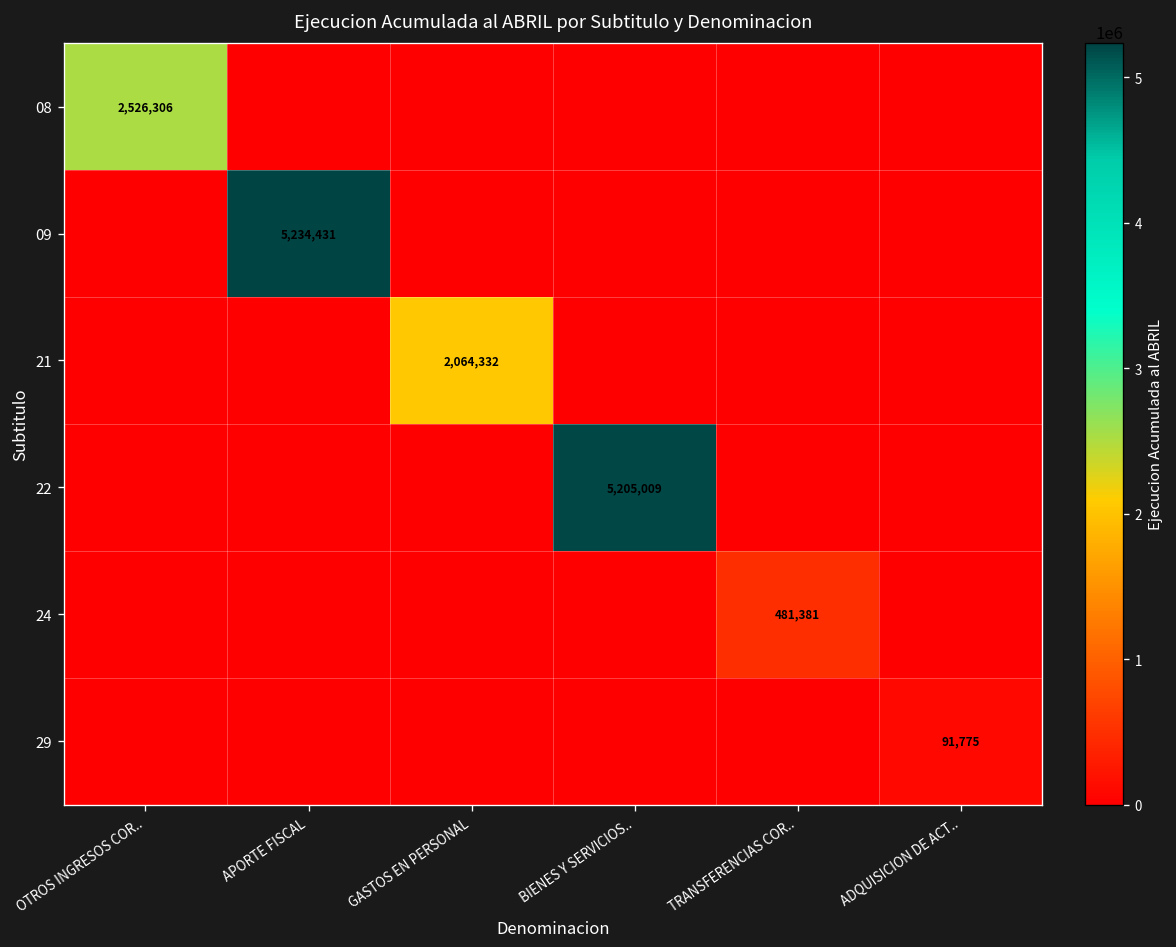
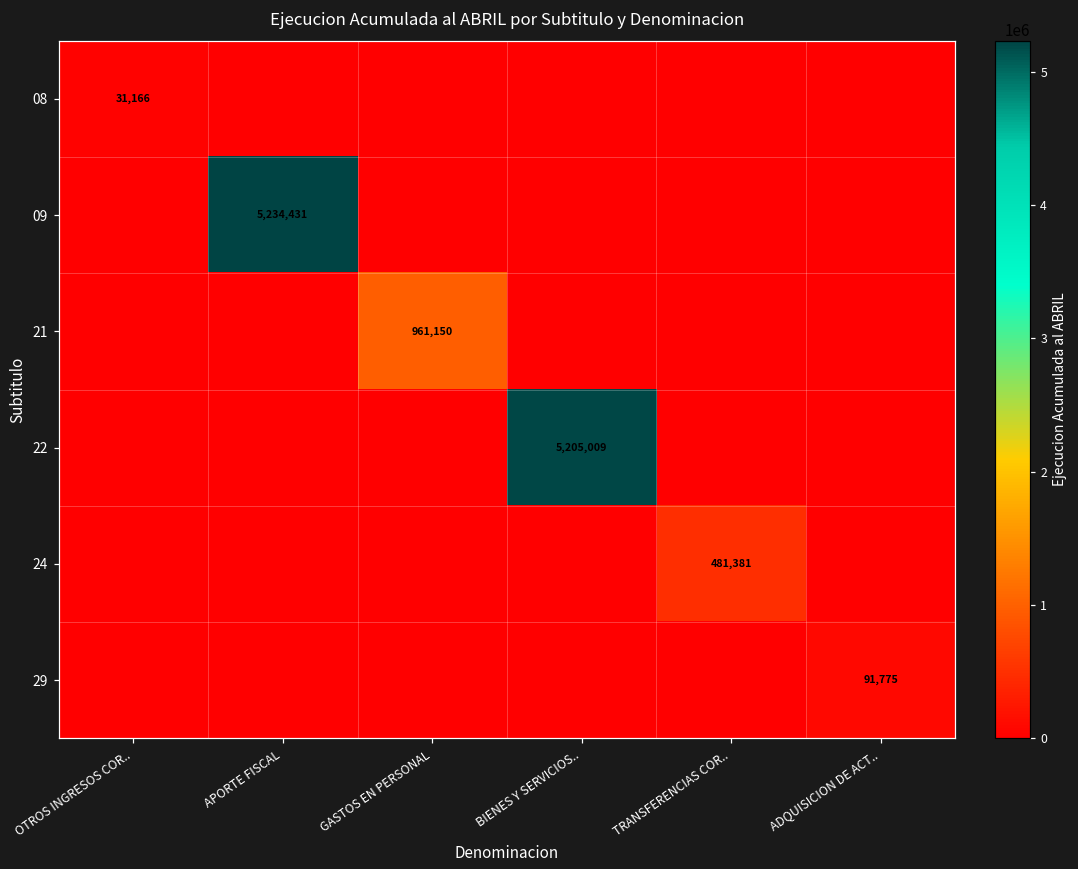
  {
    "08": {
-     "OTROS INGRESOS COR..": "2,526,306"
+     "OTROS INGRESOS COR..": "31,166"
    },
    "09": {
      "APORTE FISCAL": "5,234,431"
    },
    "21": {
-     "GASTOS EN PERSONAL": "2,064,332"
+     "GASTOS EN PERSONAL": "961,150"
    },
    "22": {
      "BIENES Y SERVICIOS..": "5,205,009"
    },
    "24": {
      "TRANSFERENCIAS COR..": "481,381"
    },
    "29": {
      "ADQUISICION DE ACT..": "91,775"
    }
  }
